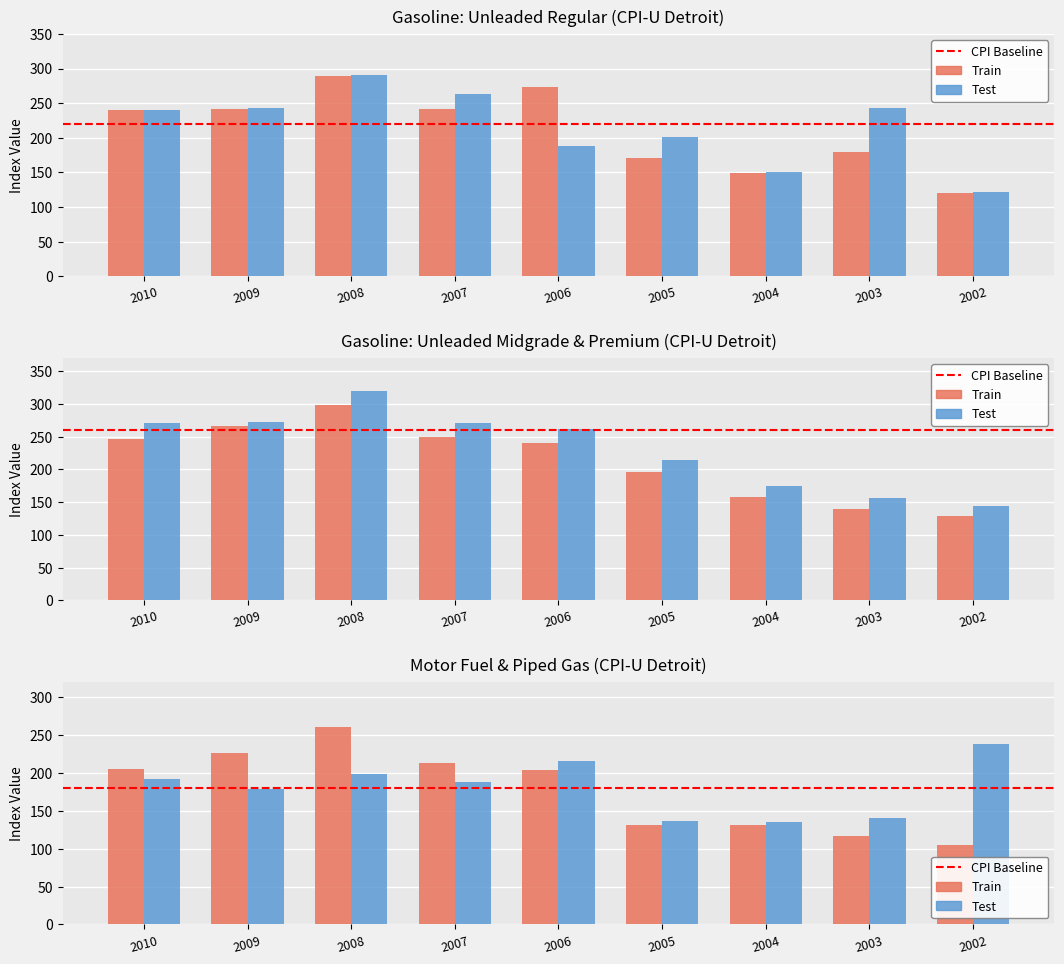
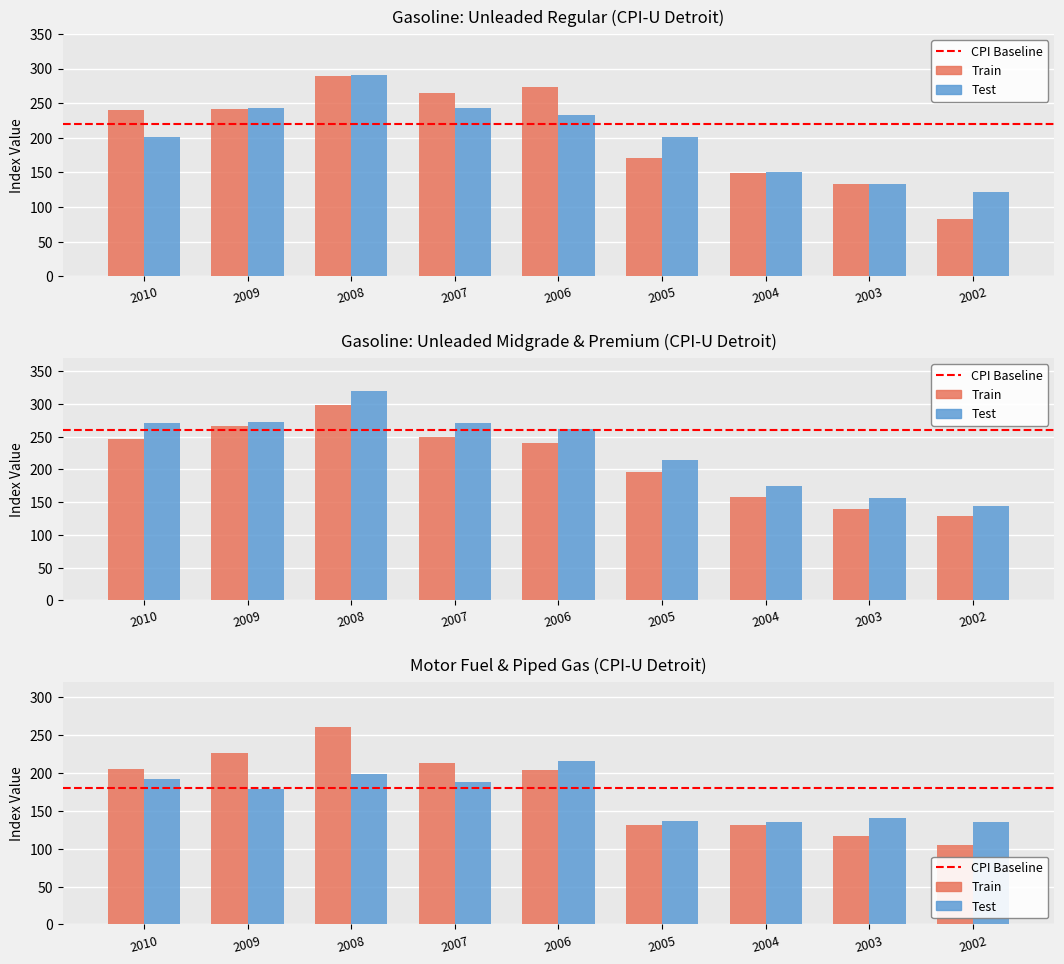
  {
    "Gasoline: Unleaded Regular (CPI-U Detroit)": {
      "Train": {
        "2010": 240,
        "2009": 240,
        "2008": 290,
-       "2007": 240,
+       "2007": 270,
        "2006": 270,
        "2005": 170,
        "2004": 150,
-       "2003": 180,
-       "2002": 120
+       "2003": 130,
+       "2002": 80
      },
      "Test": {
-       "2010": 240,
+       "2010": 200,
        "2009": 240,
        "2008": 290,
-       "2007": 260,
-       "2006": 190,
+       "2007": 240,
+       "2006": 230,
        "2005": 200,
        "2004": 150,
-       "2003": 240,
+       "2003": 130,
        "2002": 120
      }
    },
    "Gasoline: Unleaded Midgrade & Premium (CPI-U Detroit)": {
      "Train": {
        "2010": 250,
        "2009": 270,
        "2008": 300,
        "2007": 250,
        "2006": 240,
        "2005": 200,
        "2004": 160,
        "2003": 140,
        "2002": 130
      },
      "Test": {
        "2010": 270,
        "2009": 270,
        "2008": 320,
        "2007": 270,
        "2006": 260,
        "2005": 210,
        "2004": 170,
        "2003": 160,
        "2002": 140
      }
    },
    "Motor Fuel & Piped Gas (CPI-U Detroit)": {
      "Train": {
        "2010": 200,
        "2009": 230,
        "2008": 260,
        "2007": 210,
        "2006": 200,
        "2005": 130,
        "2004": 130,
        "2003": 120,
        "2002": 110
      },
      "Test": {
        "2010": 190,
        "2009": 180,
        "2008": 200,
        "2007": 190,
        "2006": 220,
        "2005": 140,
        "2004": 130,
        "2003": 140,
-       "2002": 240
+       "2002": 140
      }
    }
  }
